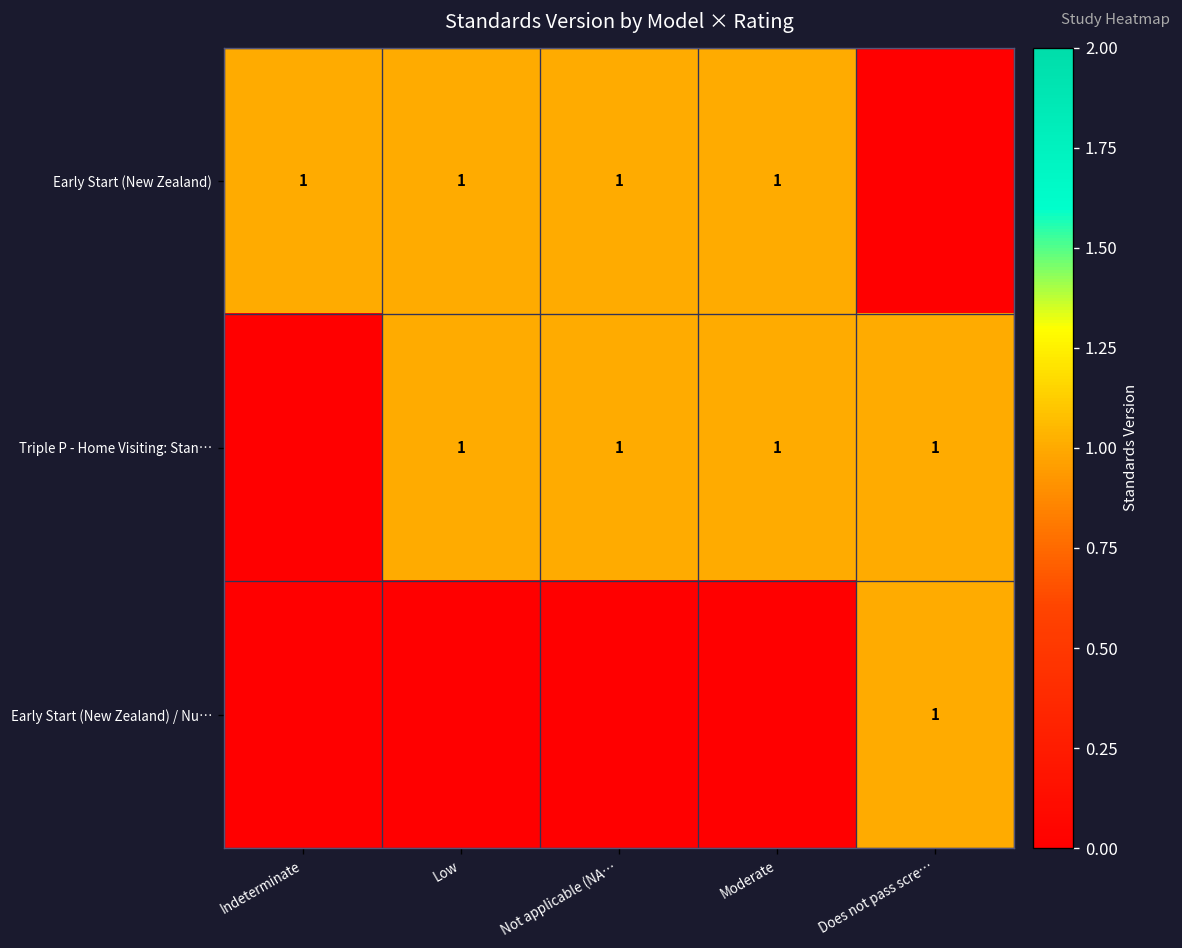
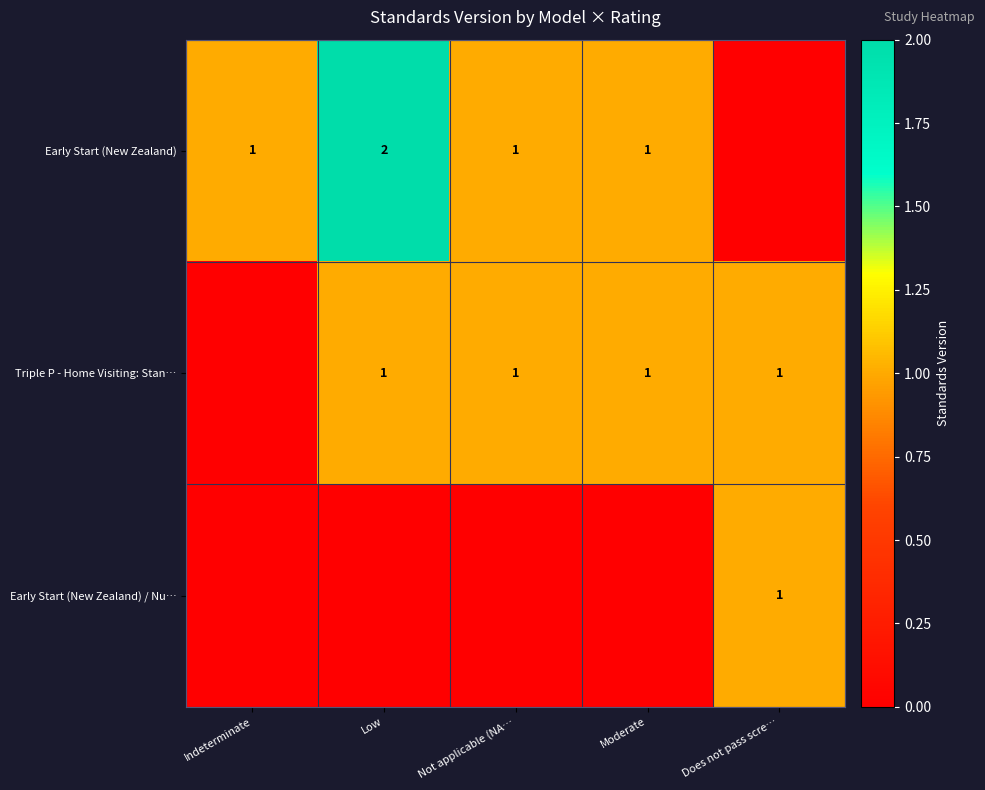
  {
    "Early Start (New Zealand)": {
      "Indeterminate": 1,
-     "Low": 1,
+     "Low": 2,
      "Not applicable (NA…": 1,
      "Moderate": 1
    },
    "Triple P - Home Visiting: Stan…": {
      "Low": 1,
      "Not applicable (NA…": 1,
      "Moderate": 1,
      "Does not pass scre…": 1
    },
    "Early Start (New Zealand) / Nu…": {
      "Does not pass scre…": 1
    }
  }
